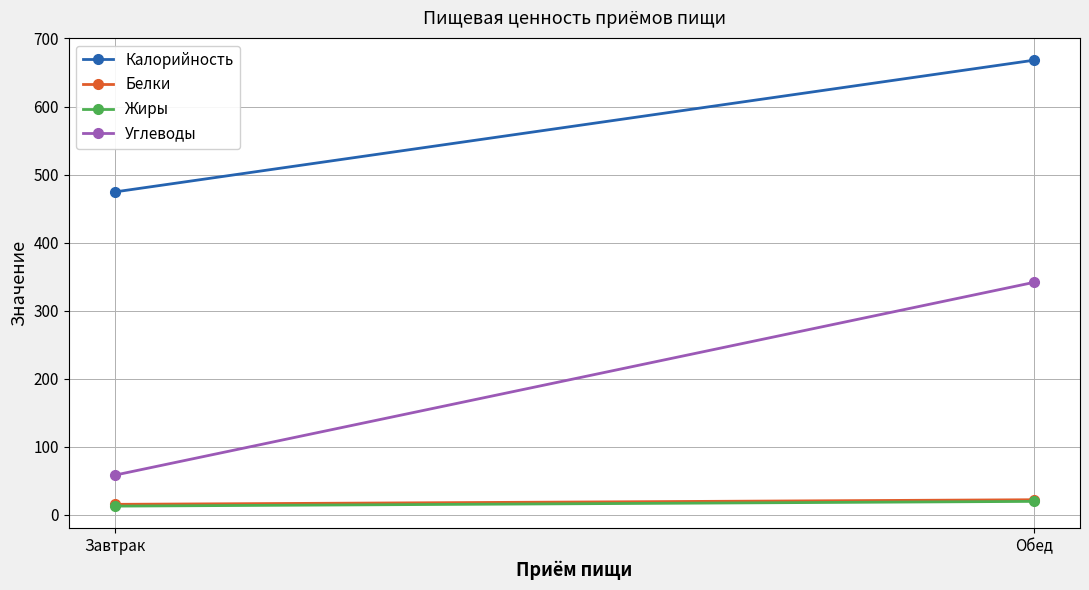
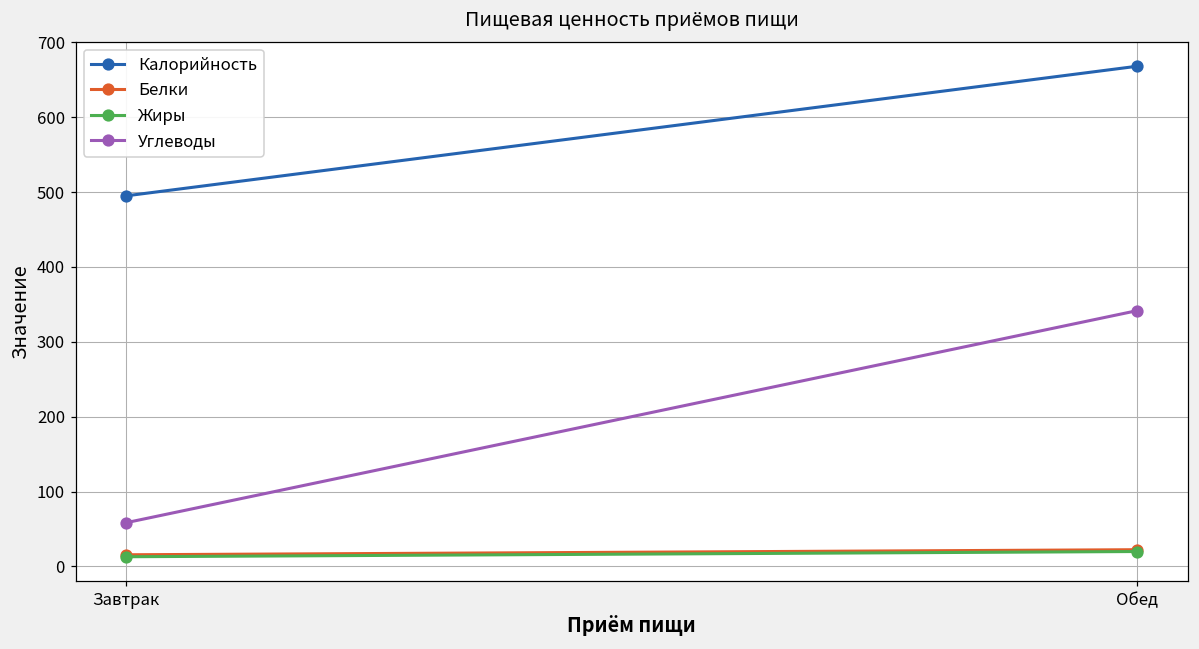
  {
    "Калорийность": {
-     "Завтрак": 470,
+     "Завтрак": 490,
      "Обед": 670
    },
    "Углеводы": {
      "Завтрак": 60,
      "Обед": 340
    }
  }
